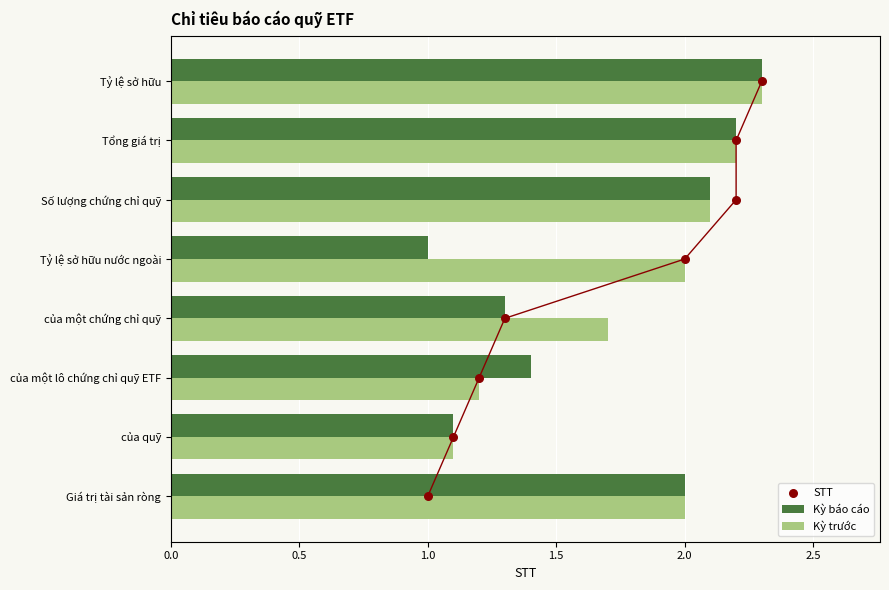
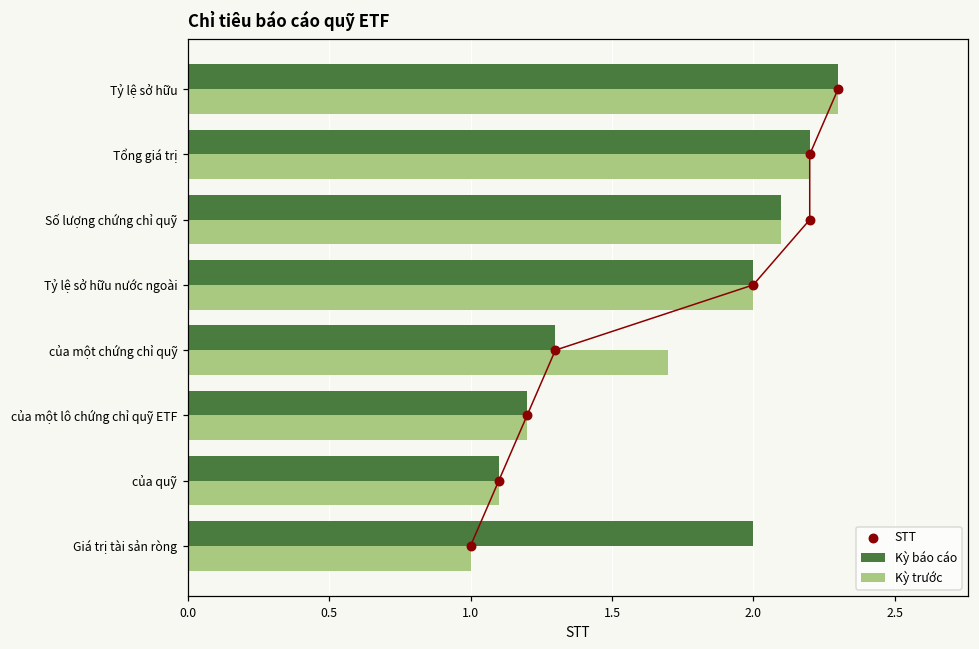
  {
    "Kỳ báo cáo": {
      "Tỷ lệ sở hữu": 2.3,
      "Tổng giá trị": 2.2,
      "Số lượng chứng chỉ quỹ": 2.1,
-     "Tỷ lệ sở hữu nước ngoài": 1,
+     "Tỷ lệ sở hữu nước ngoài": 2,
      "của một chứng chỉ quỹ": 1.3,
-     "của một lô chứng chỉ quỹ ETF": 1.4,
+     "của một lô chứng chỉ quỹ ETF": 1.2,
      "của quỹ": 1.1,
      "Giá trị tài sản ròng": 2.0
    },
    "Kỳ trước": {
      "Tỷ lệ sở hữu": 2.30,
      "Tổng giá trị": 2.20,
      "Số lượng chứng chỉ quỹ": 2.10,
      "Tỷ lệ sở hữu nước ngoài": 2,
      "của một chứng chỉ quỹ": 1.70,
      "của một lô chứng chỉ quỹ ETF": 1.20,
      "của quỹ": 1.10,
-     "Giá trị tài sản ròng": 2
+     "Giá trị tài sản ròng": 1
    }
  }
